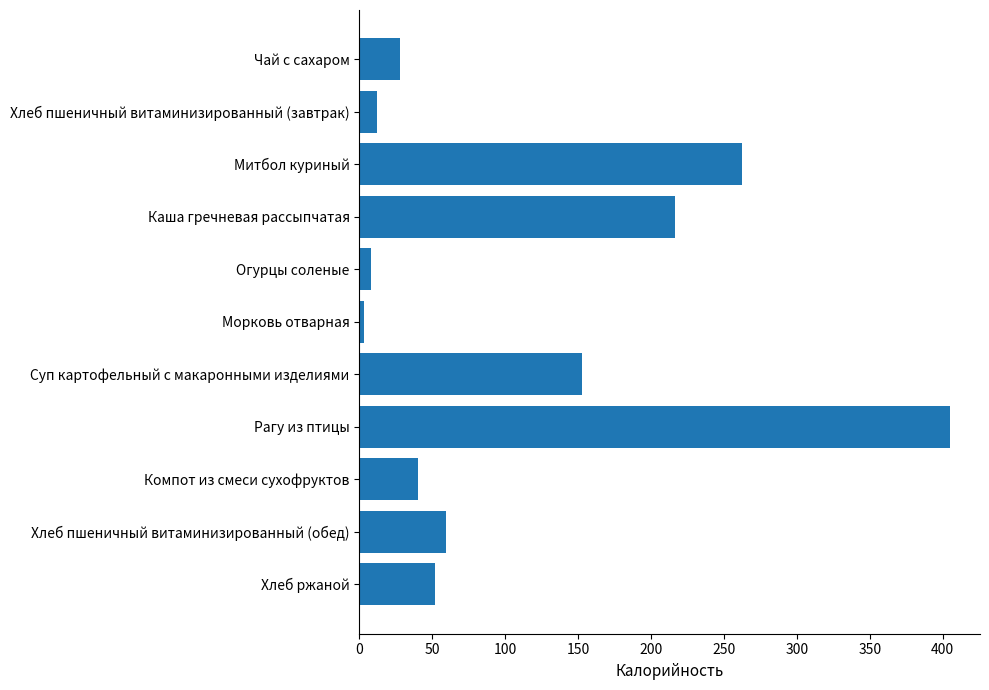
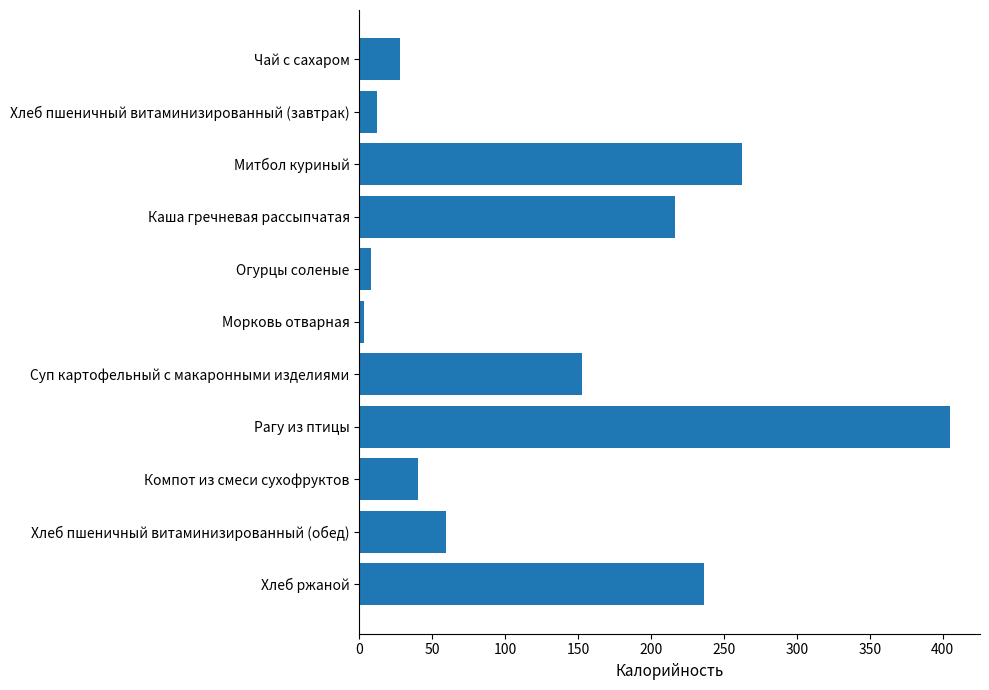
  {
    "Чай с сахаром": 28,
    "Хлеб пшеничный витаминизированный (завтрак)": 12,
    "Митбол куриный": 263,
    "Каша гречневая рассыпчатая": 217,
    "Огурцы соленые": 8,
    "Морковь отварная": 3,
    "Суп картофельный с макаронными изделиями": 152,
    "Рагу из птицы": 405,
    "Компот из смеси сухофруктов": 40,
    "Хлеб пшеничный витаминизированный (обед)": 60,
-   "Хлеб ржаной": 52
+   "Хлеб ржаной": 237
  }
